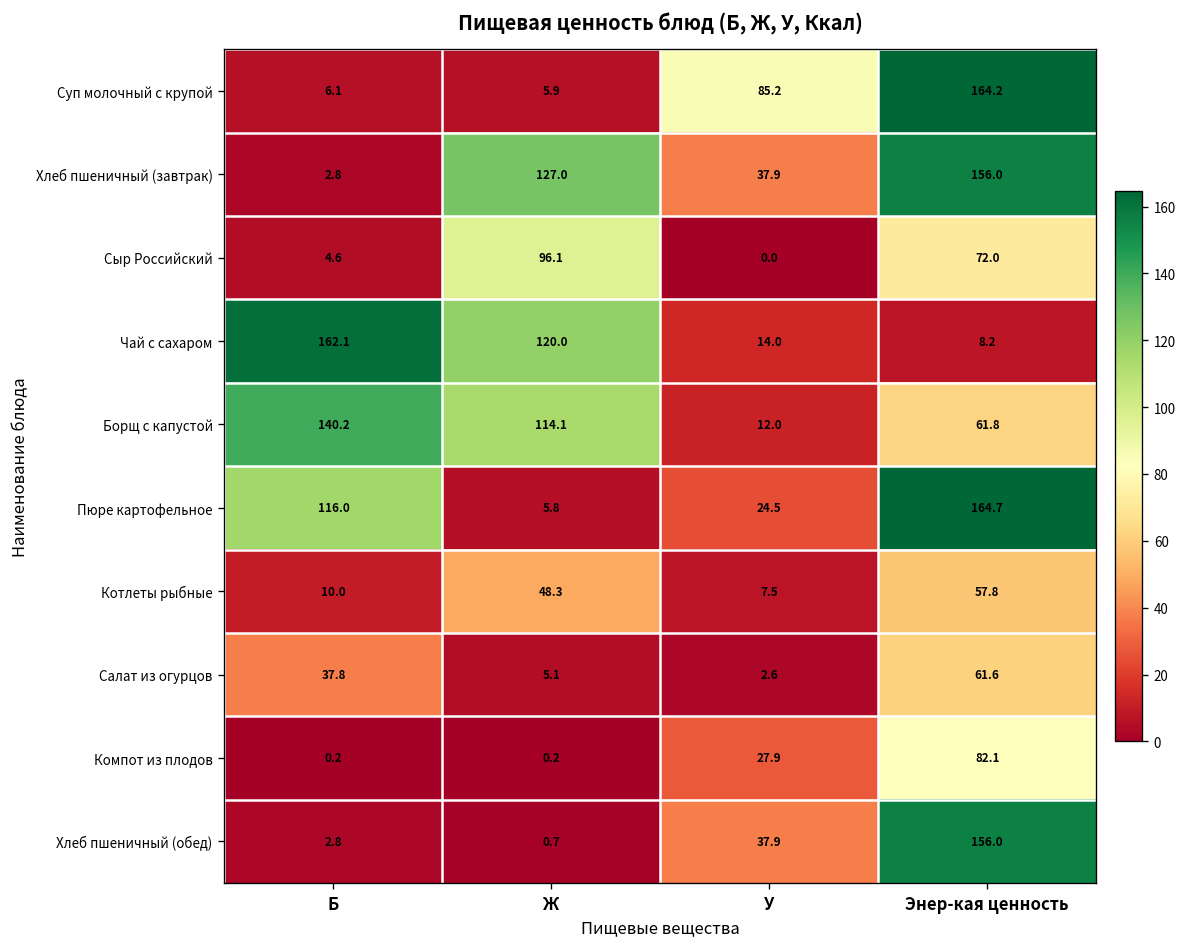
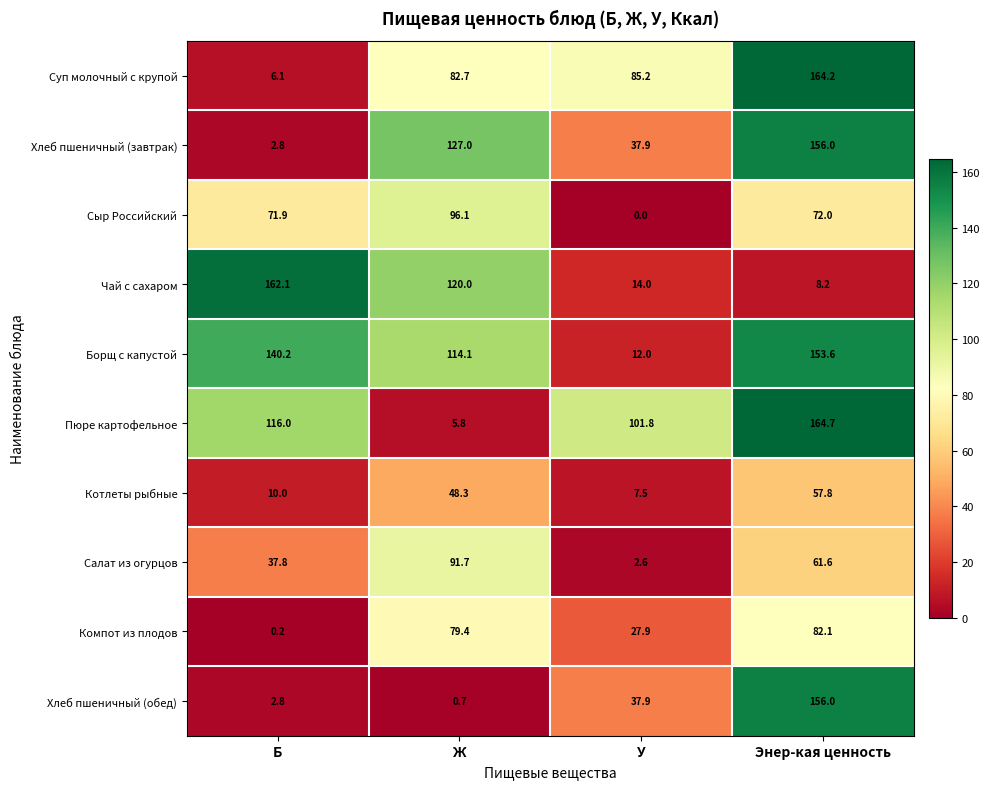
  {
    "Суп молочный с крупой": {
      "Б": 6.1,
-     "Ж": 5.9,
+     "Ж": 82.7,
      "У": 85.2,
      "Энер-кая ценность": 164.2
    },
    "Хлеб пшеничный (завтрак)": {
      "Б": 2.8,
      "Ж": 127.0,
      "У": 37.9,
      "Энер-кая ценность": 156.0
    },
    "Сыр Российский": {
-     "Б": 4.6,
+     "Б": 71.9,
      "Ж": 96.1,
      "У": 0.0,
      "Энер-кая ценность": 72.0
    },
    "Чай с сахаром": {
      "Б": 162.1,
      "Ж": 120.0,
      "У": 14.0,
      "Энер-кая ценность": 8.2
    },
    "Борщ с капустой": {
      "Б": 140.2,
      "Ж": 114.1,
      "У": 12.0,
-     "Энер-кая ценность": 61.8
+     "Энер-кая ценность": 153.6
    },
    "Пюре картофельное": {
      "Б": 116.0,
      "Ж": 5.8,
-     "У": 24.5,
+     "У": 101.8,
      "Энер-кая ценность": 164.7
    },
    "Котлеты рыбные": {
      "Б": 10.0,
      "Ж": 48.3,
      "У": 7.5,
      "Энер-кая ценность": 57.8
    },
    "Салат из огурцов": {
      "Б": 37.8,
-     "Ж": 5.1,
+     "Ж": 91.7,
      "У": 2.6,
      "Энер-кая ценность": 61.6
    },
    "Компот из плодов": {
      "Б": 0.2,
-     "Ж": 0.2,
+     "Ж": 79.4,
      "У": 27.9,
      "Энер-кая ценность": 82.1
    },
    "Хлеб пшеничный (обед)": {
      "Б": 2.8,
      "Ж": 0.7,
      "У": 37.9,
      "Энер-кая ценность": 156.0
    }
  }
